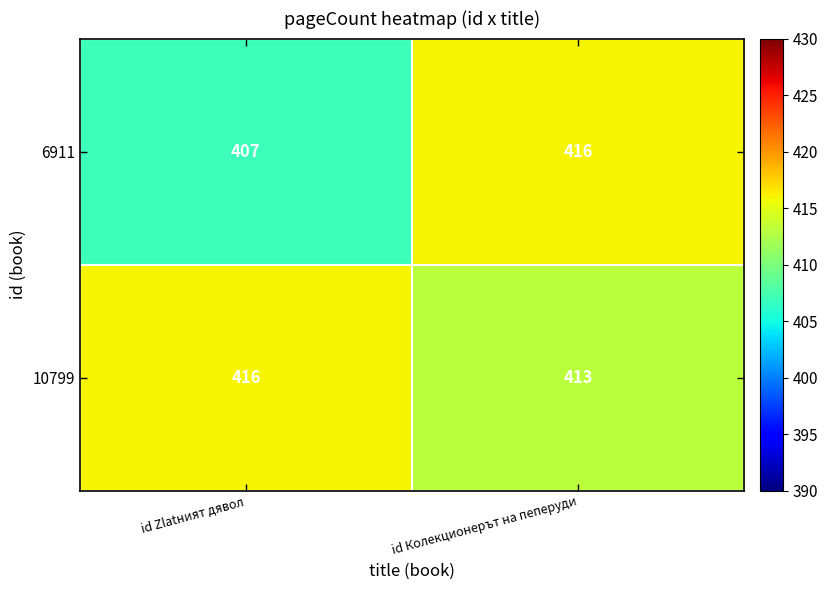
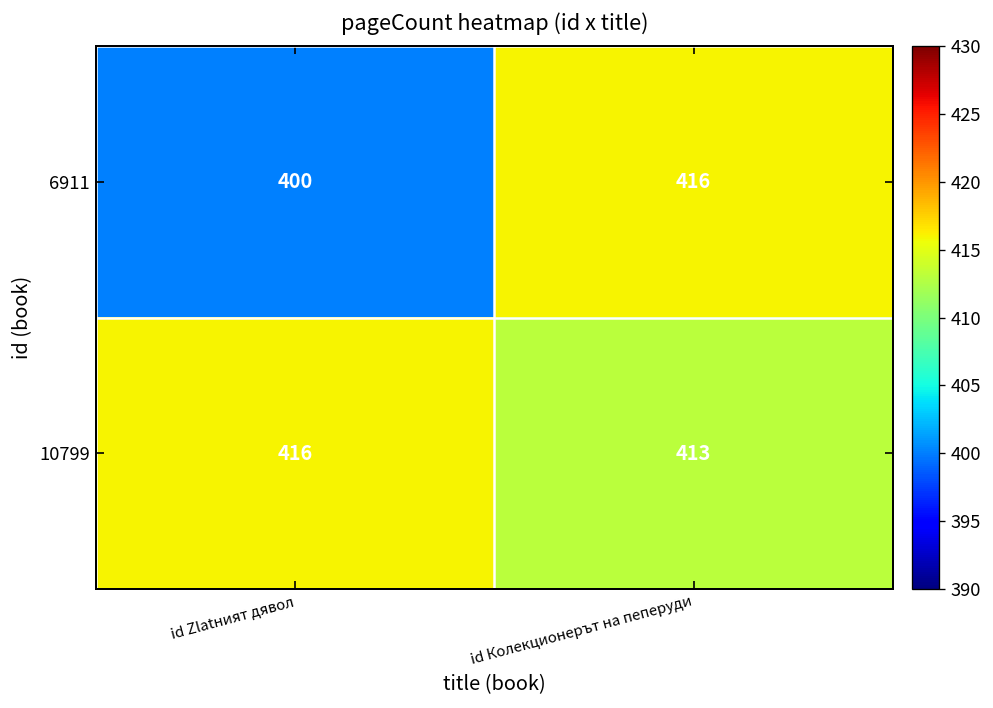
  {
    "6911": {
-     "id Zlatният дявол": 407,
+     "id Zlatният дявол": 400,
      "id Колекционерът на пеперуди": 416
    },
    "10799": {
      "id Zlatният дявол": 416,
      "id Колекционерът на пеперуди": 413
    }
  }
